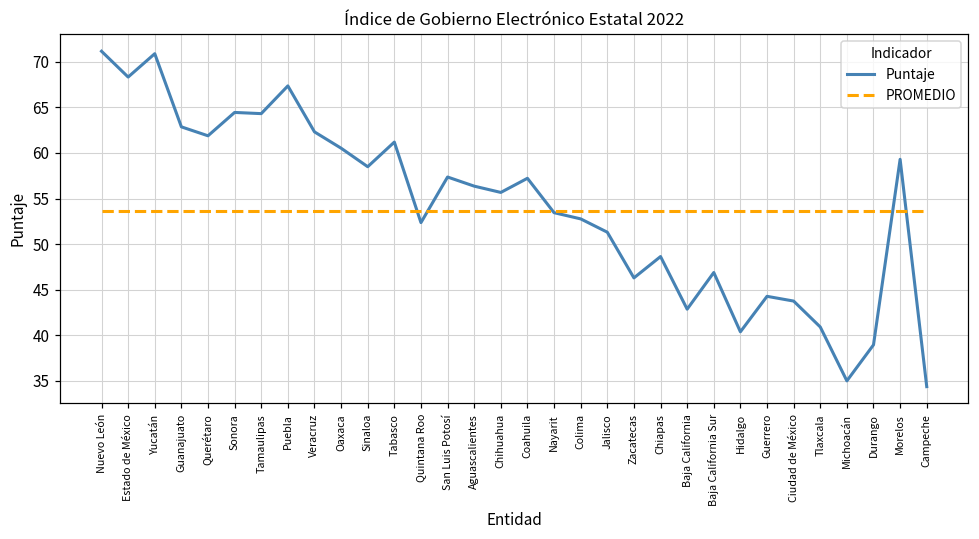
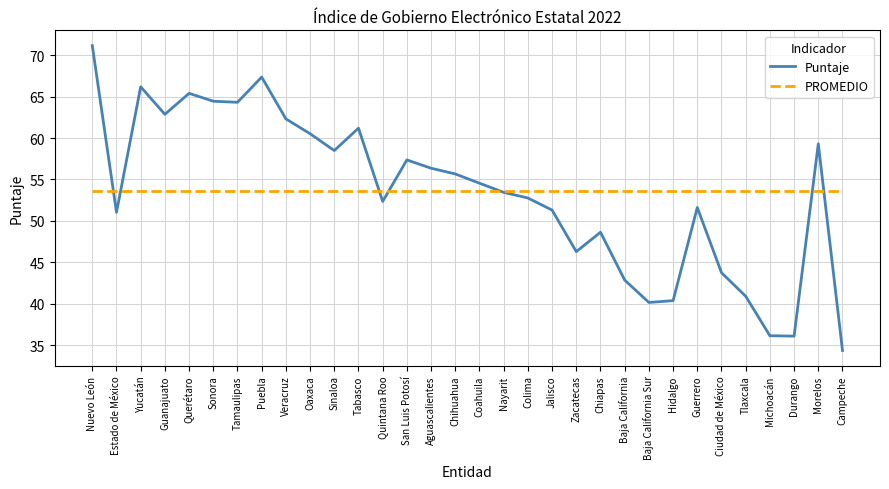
  {
    "Puntaje": {
      "Nuevo León": 71,
-     "Estado de México": 68,
-     "Yucatán": 71,
+     "Estado de México": 51,
+     "Yucatán": 66,
      "Guanajuato": 63,
-     "Querétaro": 62,
+     "Querétaro": 65,
      "Sonora": 64,
      "Tamaulipas": 64,
      "Puebla": 67,
      "Veracruz": 62,
      "Oaxaca": 61,
      "Sinaloa": 58,
      "Tabasco": 61,
      "Quintana Roo": 52,
      "San Luis Potosí": 57,
      "Aguascalientes": 56,
      "Chihuahua": 56,
-     "Coahuila": 57,
+     "Coahuila": 55,
      "Colima": 53,
      "Jalisco": 51,
      "Zacatecas": 46,
      "Chiapas": 49,
      "Baja California": 43,
-     "Baja California Sur": 47,
+     "Baja California Sur": 40,
      "Hidalgo": 40,
-     "Guerrero": 44,
+     "Guerrero": 52,
      "Ciudad de México": 44,
      "Tlaxcala": 41,
-     "Michoacán": 35,
-     "Durango": 39,
+     "Michoacán": 36,
+     "Durango": 36,
      "Morelos": 59,
      "Campeche": 34
    },
    "PROMEDIO": {
      "Nuevo León": 54,
      "Estado de México": 54,
      "Yucatán": 54,
      "Guanajuato": 54,
      "Querétaro": 54,
      "Sonora": 54,
      "Tamaulipas": 54,
      "Puebla": 54,
      "Veracruz": 54,
      "Oaxaca": 54,
      "Sinaloa": 54,
      "Tabasco": 54,
      "Quintana Roo": 54,
      "San Luis Potosí": 54,
      "Aguascalientes": 54,
      "Chihuahua": 54,
      "Coahuila": 54,
      "Colima": 54,
      "Jalisco": 54,
      "Zacatecas": 54,
      "Chiapas": 54,
      "Baja California": 54,
      "Baja California Sur": 54,
      "Hidalgo": 54,
      "Guerrero": 54,
      "Ciudad de México": 54,
      "Tlaxcala": 54,
      "Michoacán": 54,
      "Durango": 54,
      "Morelos": 54,
      "Campeche": 54
    }
  }
